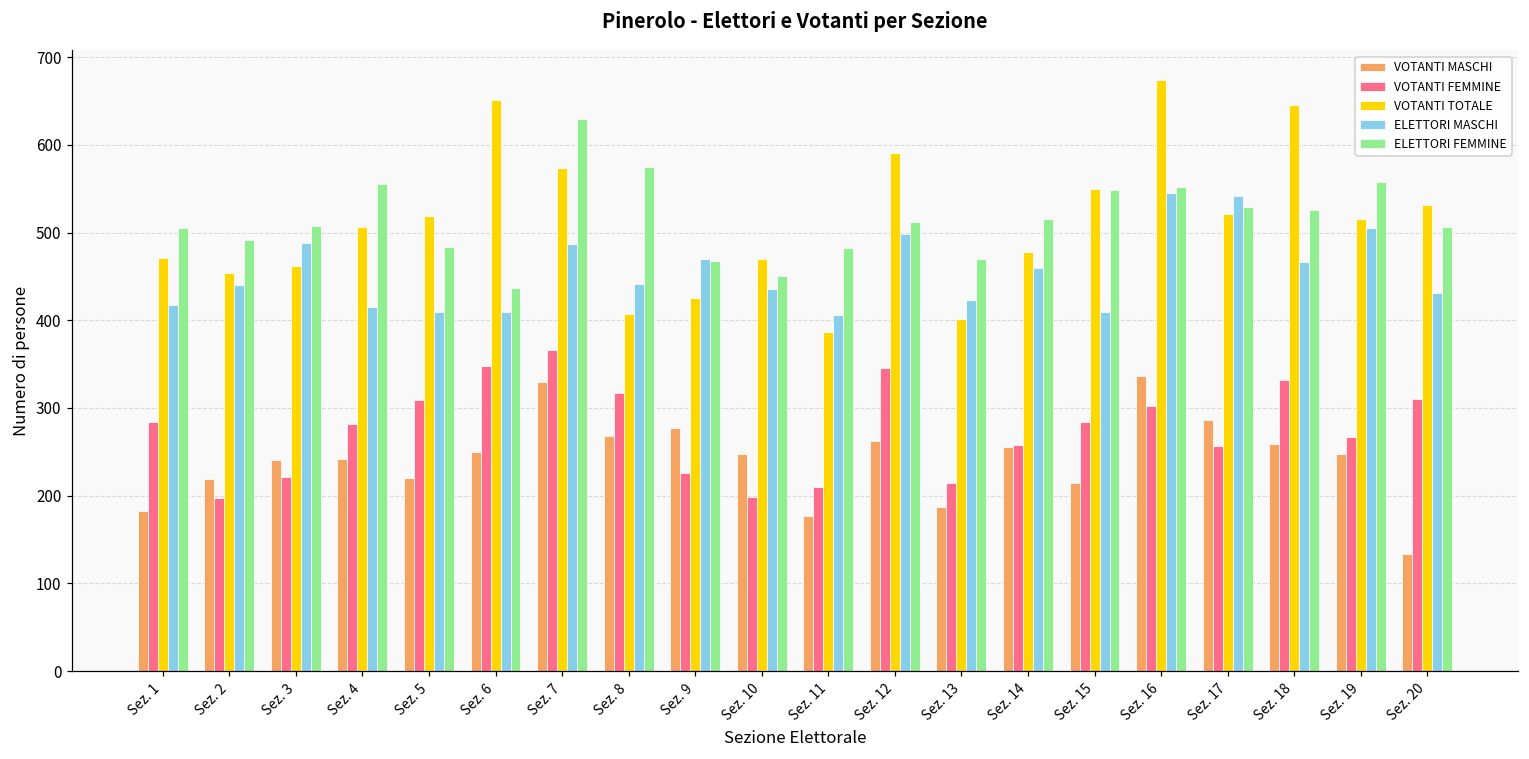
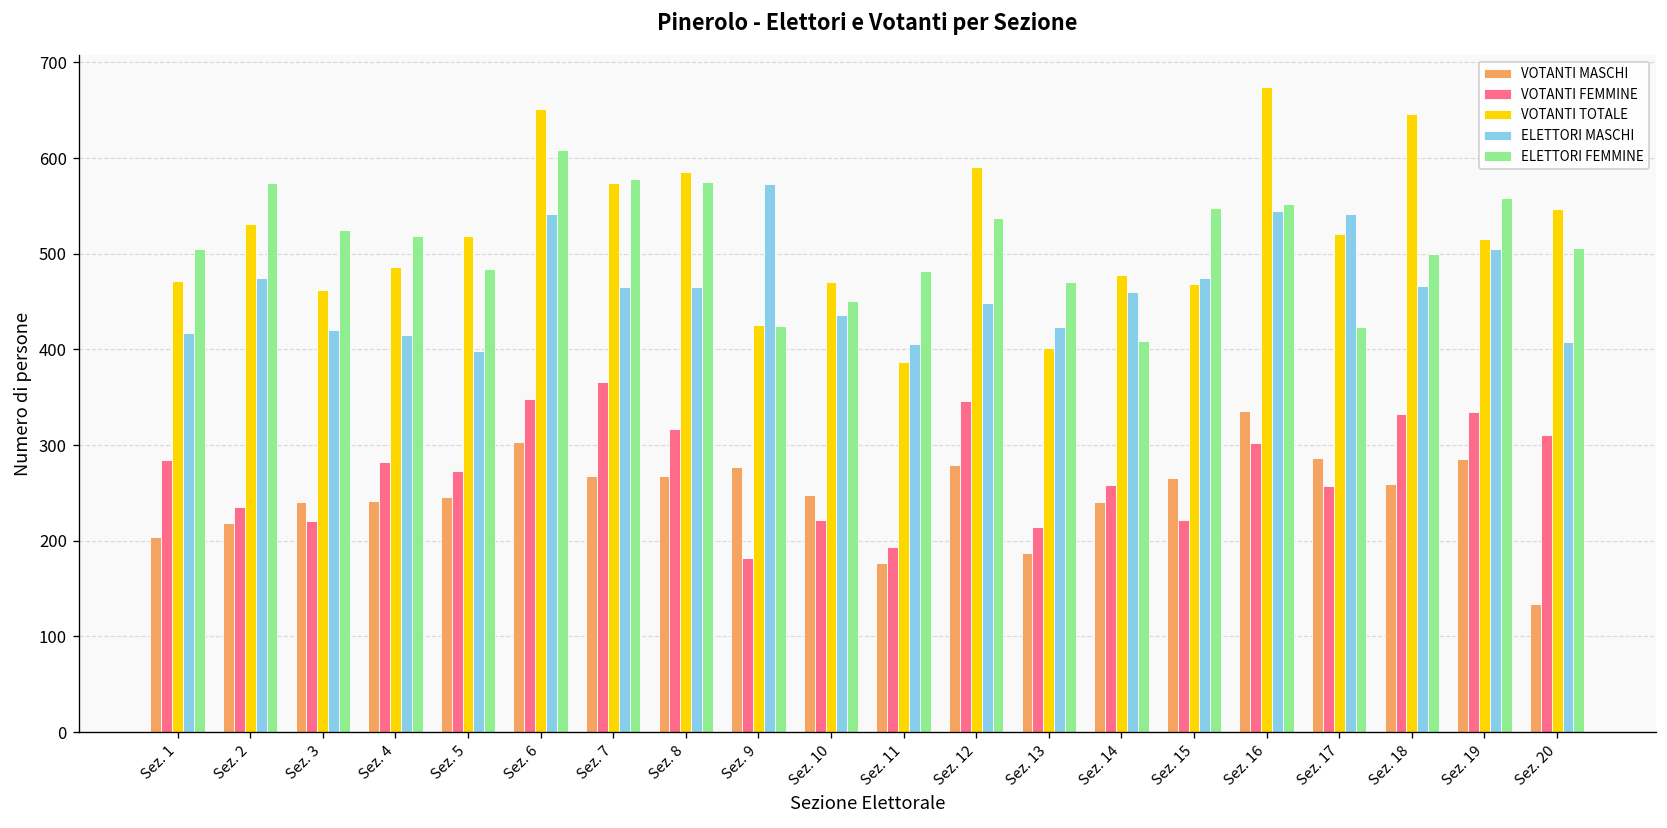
  {
    "VOTANTI MASCHI": {
-     "Sez. 1": 180,
+     "Sez. 1": 200,
      "Sez. 2": 220,
      "Sez. 3": 240,
      "Sez. 4": 240,
-     "Sez. 5": 220,
-     "Sez. 6": 250,
-     "Sez. 7": 330,
+     "Sez. 5": 250,
+     "Sez. 6": 300,
+     "Sez. 7": 270,
      "Sez. 8": 270,
      "Sez. 9": 280,
      "Sez. 10": 250,
      "Sez. 11": 180,
-     "Sez. 12": 260,
+     "Sez. 12": 280,
      "Sez. 13": 190,
-     "Sez. 14": 260,
-     "Sez. 15": 220,
+     "Sez. 14": 240,
+     "Sez. 15": 270,
      "Sez. 16": 340,
      "Sez. 17": 290,
      "Sez. 18": 260,
-     "Sez. 19": 250,
+     "Sez. 19": 290,
      "Sez. 20": 130
    },
    "VOTANTI FEMMINE": {
      "Sez. 1": 280,
-     "Sez. 2": 200,
+     "Sez. 2": 240,
      "Sez. 3": 220,
      "Sez. 4": 280,
-     "Sez. 5": 310,
+     "Sez. 5": 270,
      "Sez. 6": 350,
      "Sez. 7": 370,
      "Sez. 8": 320,
-     "Sez. 9": 230,
-     "Sez. 10": 200,
-     "Sez. 11": 210,
+     "Sez. 9": 180,
+     "Sez. 10": 220,
+     "Sez. 11": 190,
      "Sez. 12": 350,
      "Sez. 13": 210,
      "Sez. 14": 260,
-     "Sez. 15": 280,
+     "Sez. 15": 220,
      "Sez. 16": 300,
      "Sez. 17": 260,
      "Sez. 18": 330,
-     "Sez. 19": 270,
+     "Sez. 19": 340,
      "Sez. 20": 310
    },
    "VOTANTI TOTALE": {
      "Sez. 1": 470,
-     "Sez. 2": 450,
+     "Sez. 2": 530,
      "Sez. 3": 460,
-     "Sez. 4": 510,
+     "Sez. 4": 490,
      "Sez. 5": 520,
      "Sez. 6": 650,
      "Sez. 7": 570,
-     "Sez. 8": 410,
+     "Sez. 8": 590,
      "Sez. 9": 430,
      "Sez. 10": 470,
      "Sez. 11": 390,
      "Sez. 12": 590,
      "Sez. 13": 400,
      "Sez. 14": 480,
-     "Sez. 15": 550,
+     "Sez. 15": 470,
      "Sez. 16": 670,
      "Sez. 17": 520,
      "Sez. 18": 650,
      "Sez. 19": 520,
-     "Sez. 20": 530
+     "Sez. 20": 550
    },
    "ELETTORI MASCHI": {
      "Sez. 1": 420,
-     "Sez. 2": 440,
-     "Sez. 3": 490,
+     "Sez. 2": 480,
+     "Sez. 3": 420,
      "Sez. 4": 420,
-     "Sez. 5": 410,
-     "Sez. 6": 410,
-     "Sez. 7": 490,
-     "Sez. 8": 440,
-     "Sez. 9": 470,
+     "Sez. 5": 400,
+     "Sez. 6": 540,
+     "Sez. 7": 470,
+     "Sez. 8": 470,
+     "Sez. 9": 570,
      "Sez. 10": 440,
      "Sez. 11": 410,
-     "Sez. 12": 500,
+     "Sez. 12": 450,
      "Sez. 13": 420,
      "Sez. 14": 460,
-     "Sez. 15": 410,
+     "Sez. 15": 480,
      "Sez. 16": 550,
      "Sez. 17": 540,
      "Sez. 18": 470,
      "Sez. 19": 510,
-     "Sez. 20": 430
+     "Sez. 20": 410
    },
    "ELETTORI FEMMINE": {
      "Sez. 1": 510,
-     "Sez. 2": 490,
-     "Sez. 3": 510,
-     "Sez. 4": 560,
+     "Sez. 2": 570,
+     "Sez. 3": 530,
+     "Sez. 4": 520,
      "Sez. 5": 480,
-     "Sez. 6": 440,
-     "Sez. 7": 630,
+     "Sez. 6": 610,
+     "Sez. 7": 580,
      "Sez. 8": 580,
-     "Sez. 9": 470,
+     "Sez. 9": 420,
      "Sez. 10": 450,
      "Sez. 11": 480,
-     "Sez. 12": 510,
+     "Sez. 12": 540,
      "Sez. 13": 470,
-     "Sez. 14": 520,
+     "Sez. 14": 410,
      "Sez. 15": 550,
      "Sez. 16": 550,
-     "Sez. 17": 530,
-     "Sez. 18": 530,
+     "Sez. 17": 420,
+     "Sez. 18": 500,
      "Sez. 19": 560,
      "Sez. 20": 510
    }
  }
